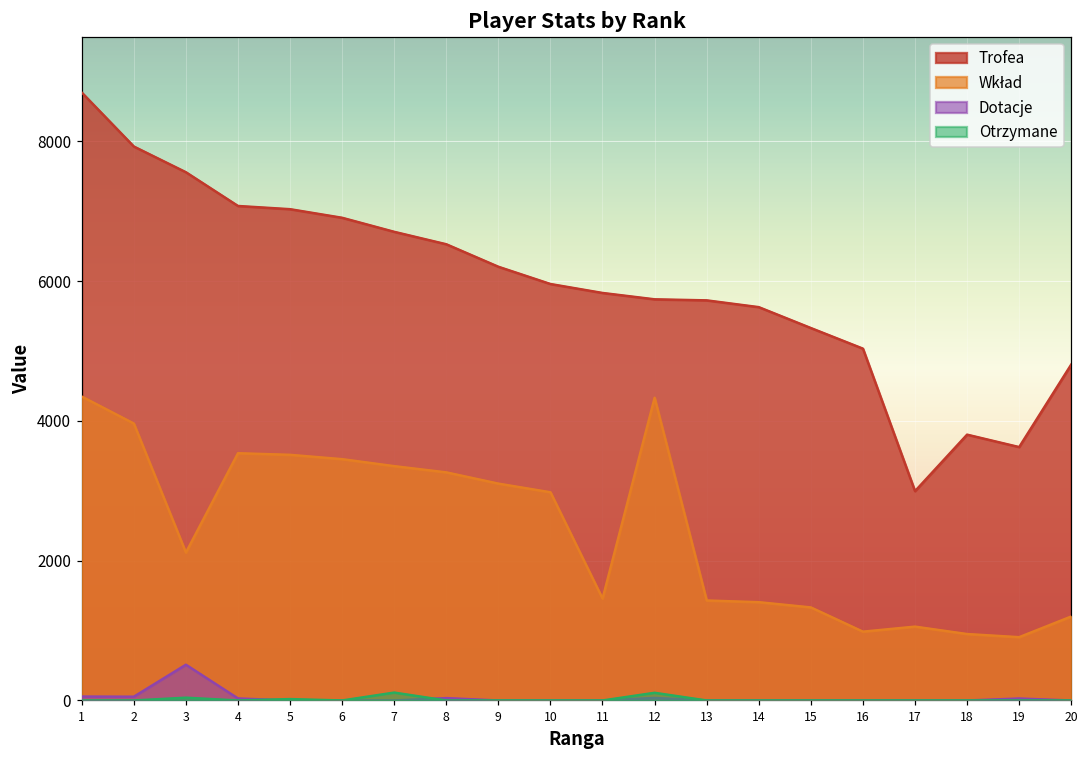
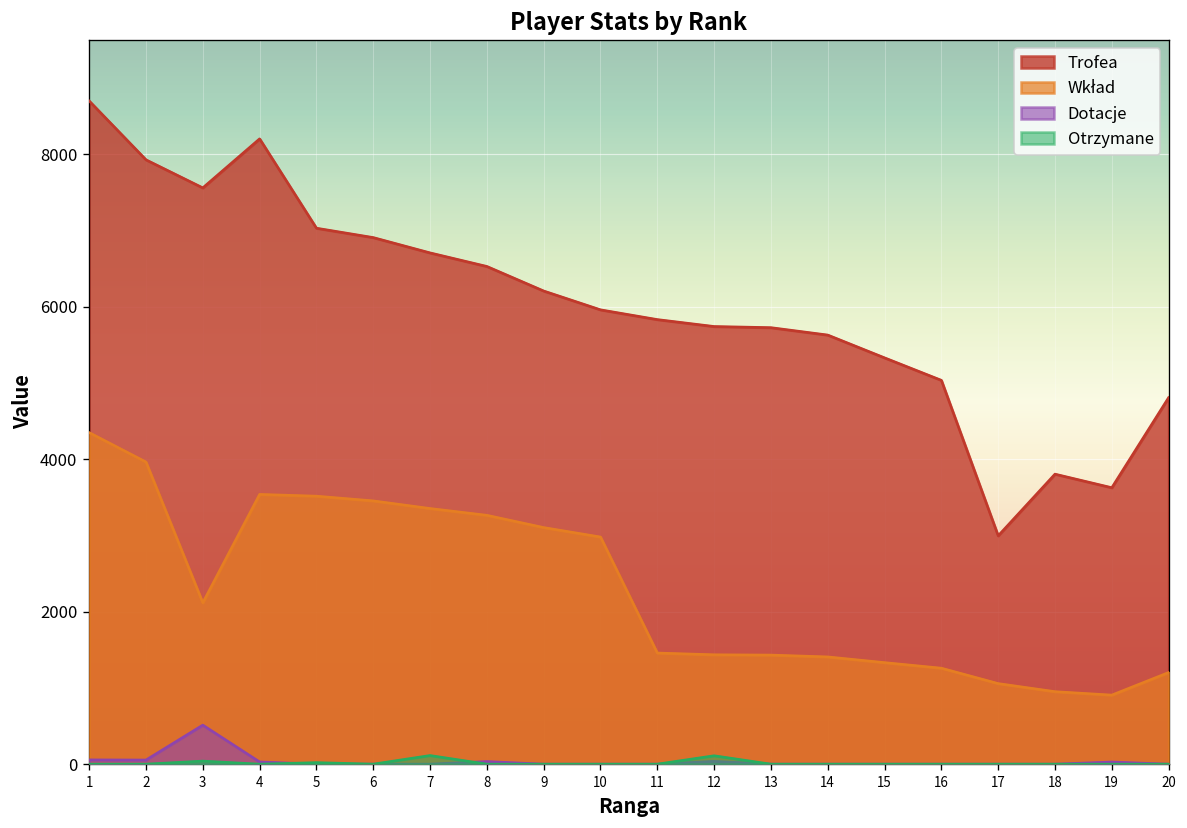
  {
    "Trofea": {
      "1": 8700,
      "2": 7900,
      "3": 7600,
-     "4": 7100,
+     "4": 8200,
      "5": 7000,
      "6": 6900,
      "7": 6700,
      "8": 6500,
      "9": 6200,
      "10": 6000,
      "11": 5800,
      "12": 5700,
      "13": 5700,
      "14": 5600,
      "15": 5300,
      "16": 5000,
      "17": 3000,
      "18": 3800,
      "19": 3600,
      "20": 4800
    },
    "Wkład": {
      "1": 4400,
      "2": 4000,
      "3": 2100,
      "4": 3500,
      "5": 3500,
      "6": 3500,
      "7": 3400,
      "8": 3300,
      "9": 3100,
      "10": 3000,
      "11": 1500,
-     "12": 4300,
+     "12": 1400,
      "13": 1400,
      "14": 1400,
      "15": 1300,
-     "16": 1000,
+     "16": 1300,
      "17": 1100,
      "18": 1000,
      "19": 900,
      "20": 1200
    },
    "Dotacje": {
      "1": 100,
      "2": 100,
      "3": 500,
      "7": 0,
      "12": 0
    },
    "Otrzymane": {
      "1": 0,
      "2": 0,
      "3": 0,
      "7": 100,
      "12": 100
    }
  }
